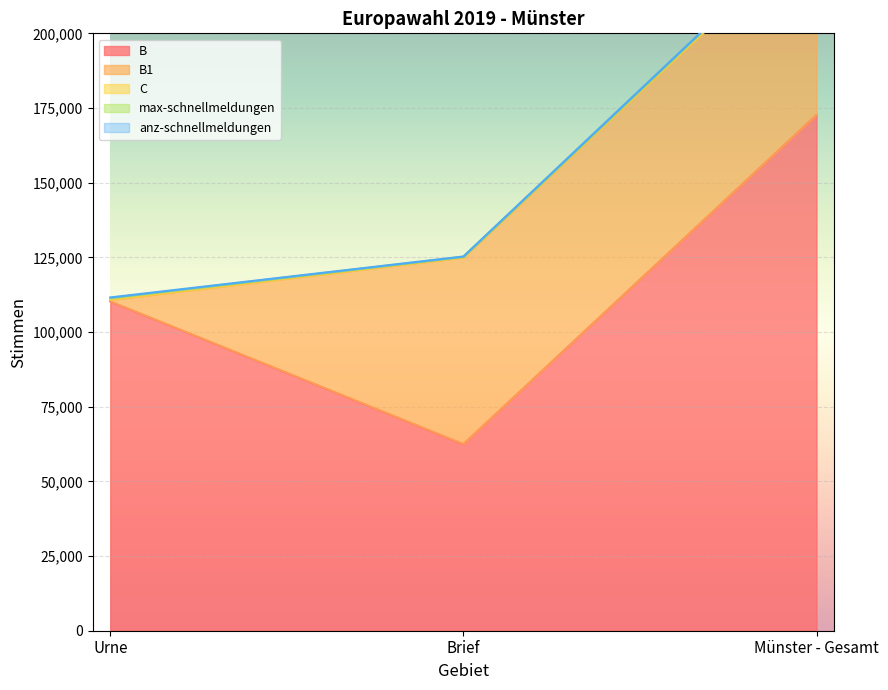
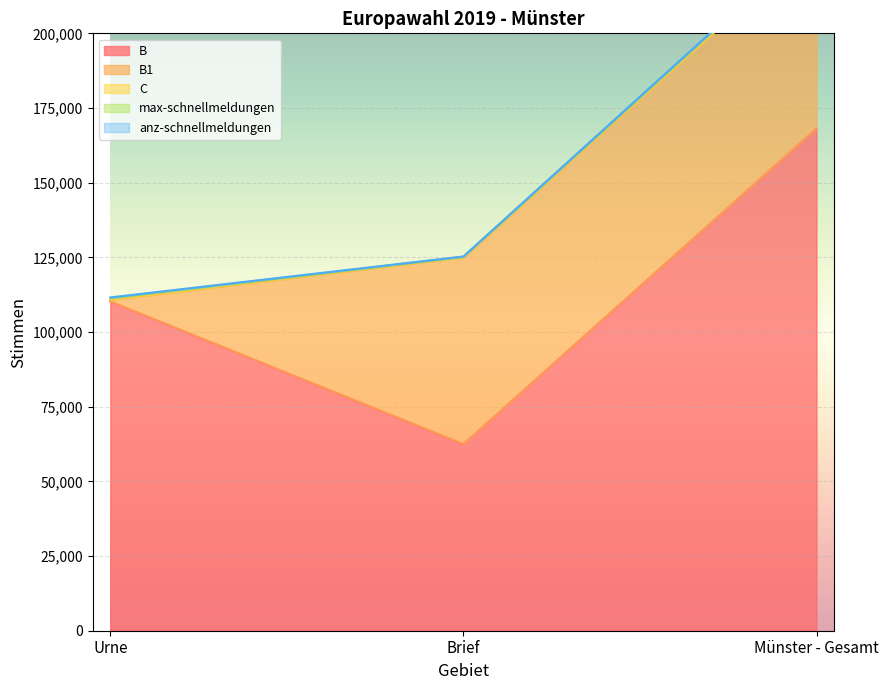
  {
    "B": {
      "Brief": "62,000",
-     "Münster - Gesamt": "173,000"
+     "Münster - Gesamt": "168,000"
    }
  }
